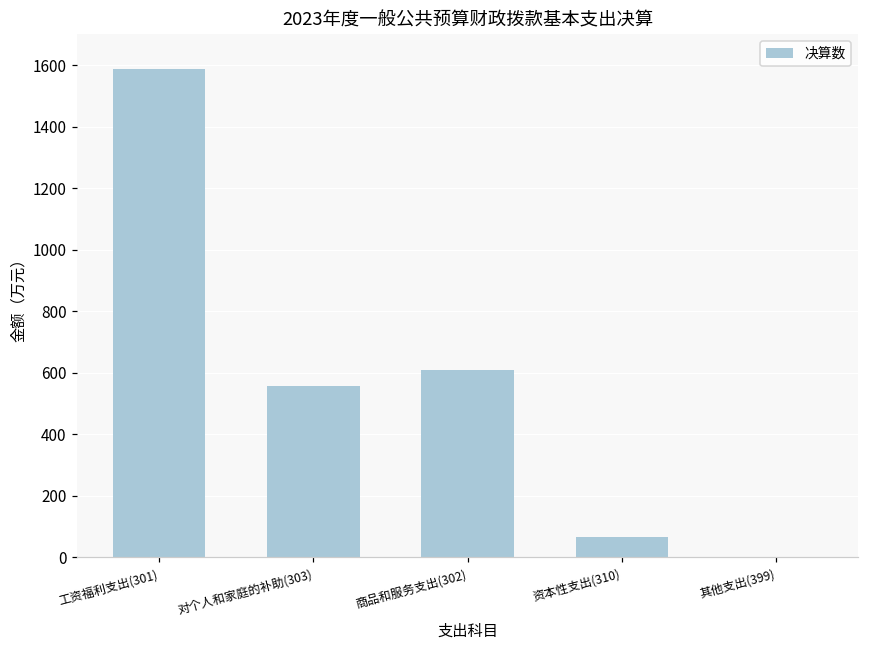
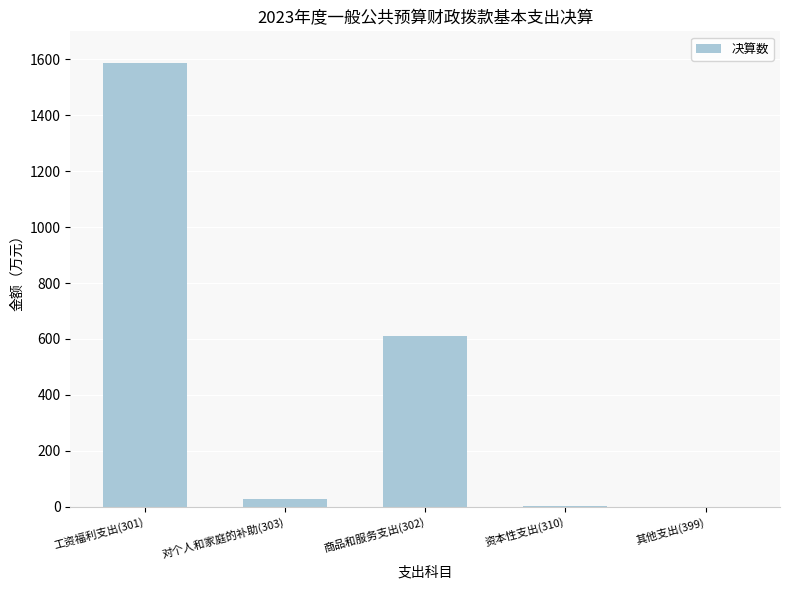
  {
    "工资福利支出(301)": 1590,
-   "对个人和家庭的补助(303)": 560,
+   "对个人和家庭的补助(303)": 30,
    "商品和服务支出(302)": 610,
-   "资本性支出(310)": 70,
+   "资本性支出(310)": 0,
    "其他支出(399)": 0
  }
